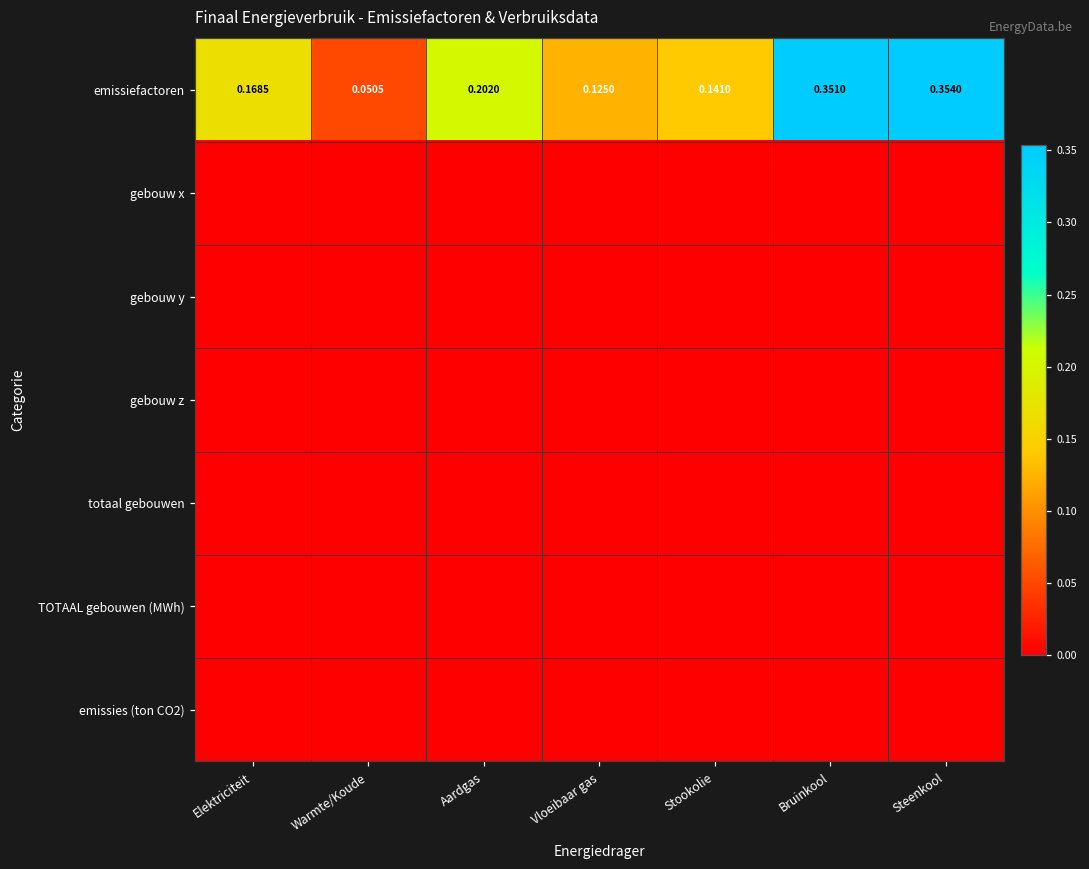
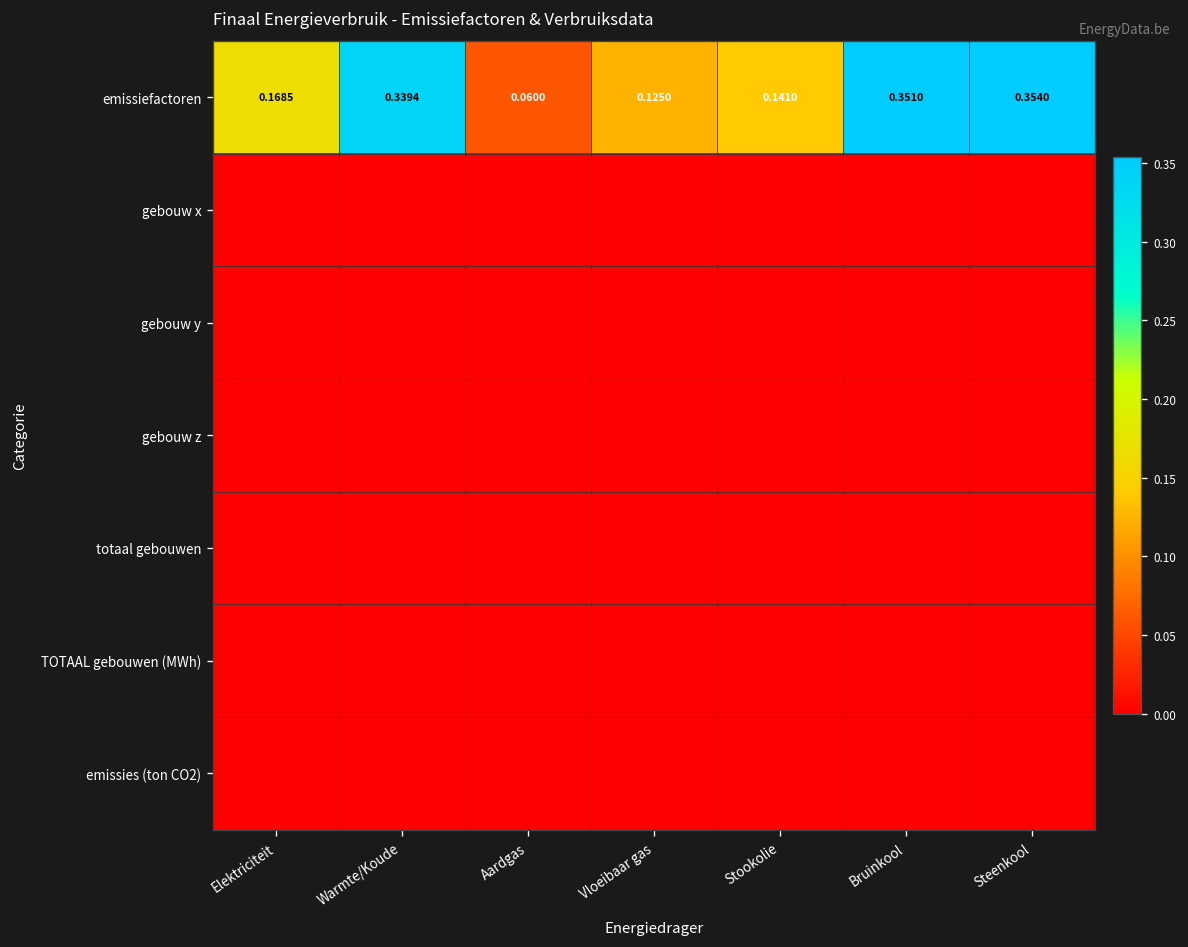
  {
    "emissiefactoren": {
      "Elektriciteit": 0.1685,
-     "Warmte/Koude": 0.0505,
-     "Aardgas": 0.2020,
+     "Warmte/Koude": 0.3394,
+     "Aardgas": 0.0600,
      "Vloeibaar gas": 0.1250,
      "Stookolie": 0.1410,
      "Bruinkool": 0.3510,
      "Steenkool": 0.3540
    }
  }
